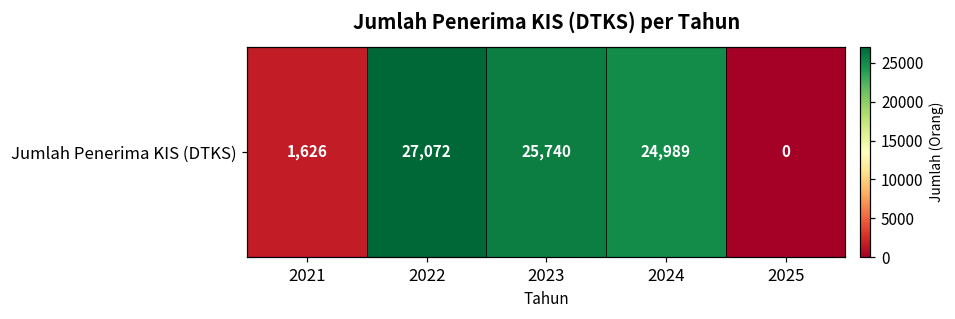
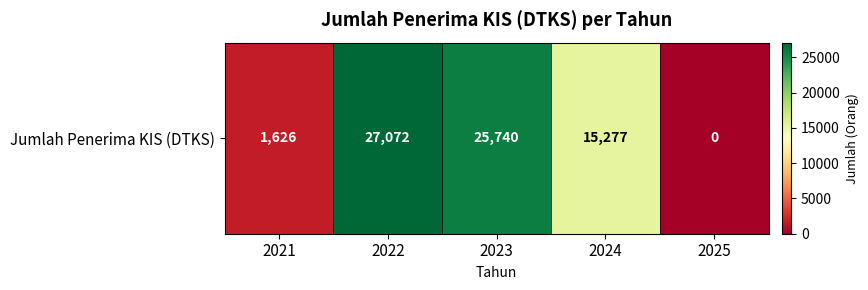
  {
    "Jumlah Penerima KIS (DTKS)": {
      "2021": "1,626",
      "2022": "27,072",
      "2023": "25,740",
-     "2024": "24,989",
+     "2024": "15,277",
      "2025": "0"
    }
  }
